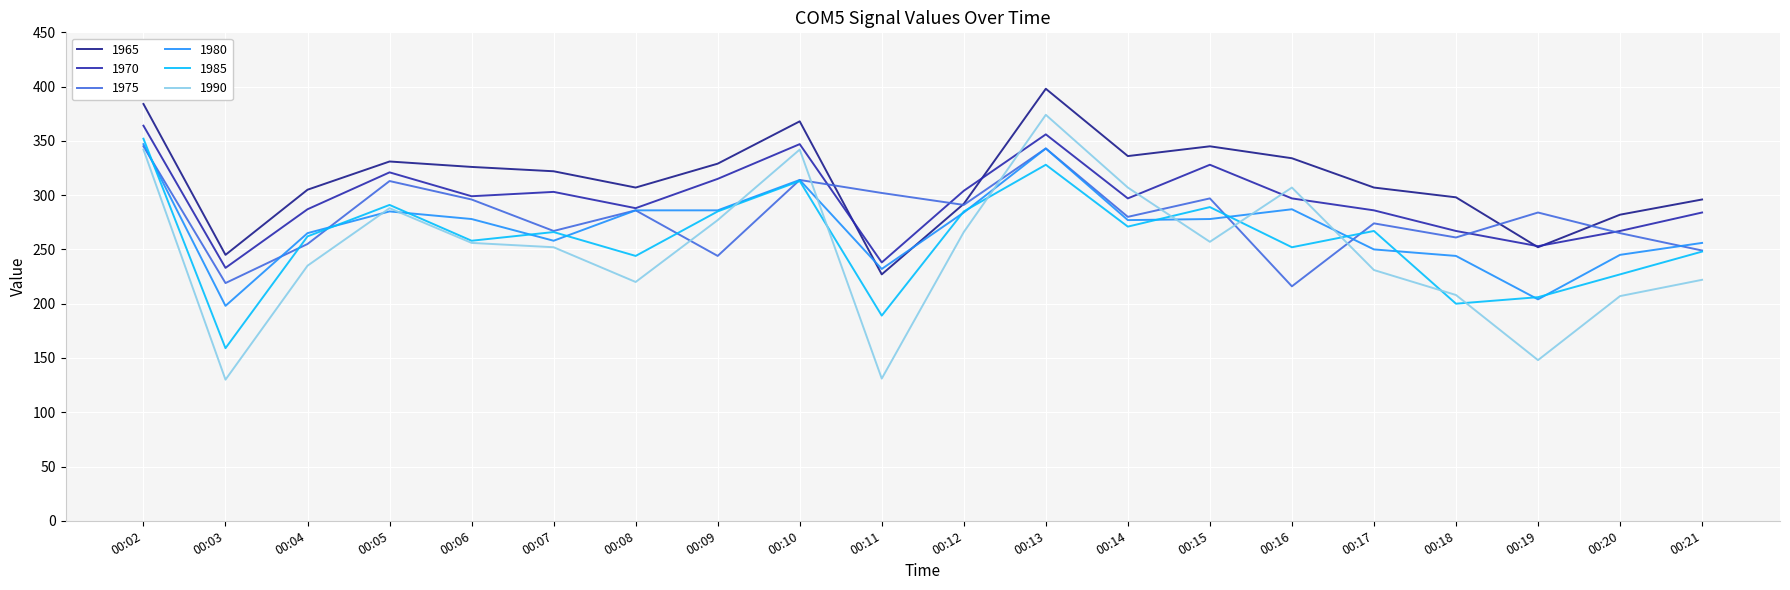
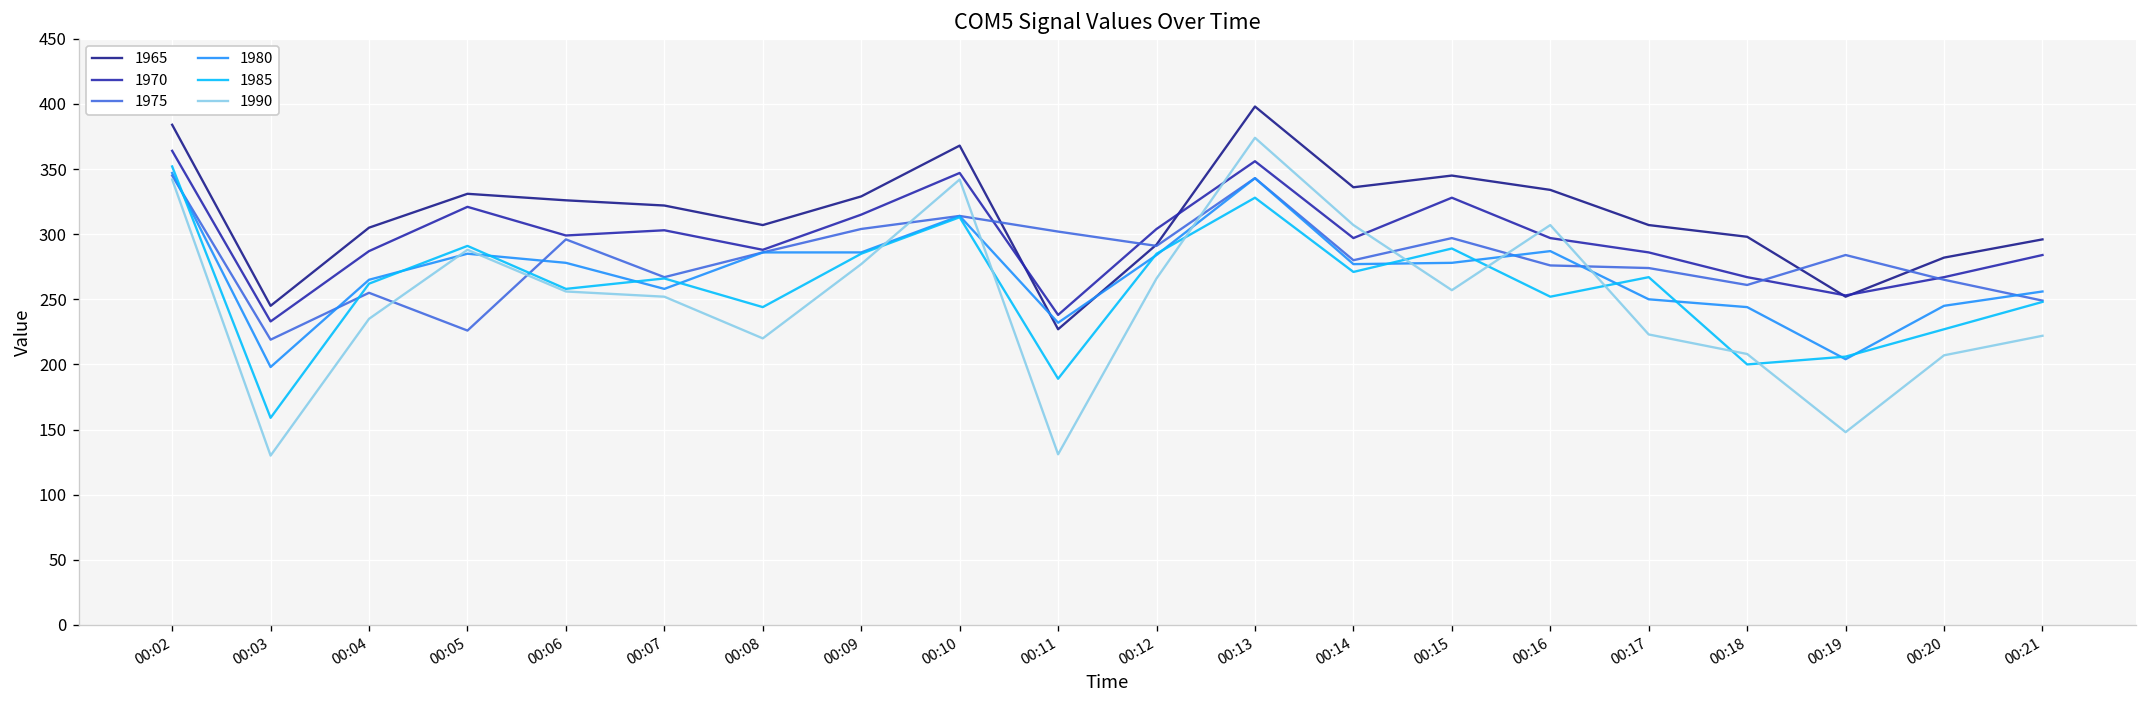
  {
    "1975": {
      "00:03": 219,
      "00:04": 255,
-     "00:05": 313,
+     "00:05": 226,
      "00:06": 296,
-     "00:09": 244,
+     "00:09": 304,
      "00:11": 302,
      "00:14": 280,
      "00:15": 297,
-     "00:16": 216,
+     "00:16": 276,
      "00:17": 274,
      "00:18": 261,
      "00:19": 284
    },
    "1990": {
      "00:02": 342,
      "00:03": 130,
      "00:04": 235,
      "00:05": 288,
      "00:07": 252,
      "00:08": 220,
      "00:09": 277,
      "00:10": 342,
      "00:11": 131,
      "00:12": 266,
      "00:13": 374,
      "00:14": 307,
      "00:15": 257,
      "00:16": 307,
-     "00:17": 231,
+     "00:17": 223,
      "00:18": 208,
      "00:19": 148,
      "00:20": 207,
      "00:21": 222
    }
  }
